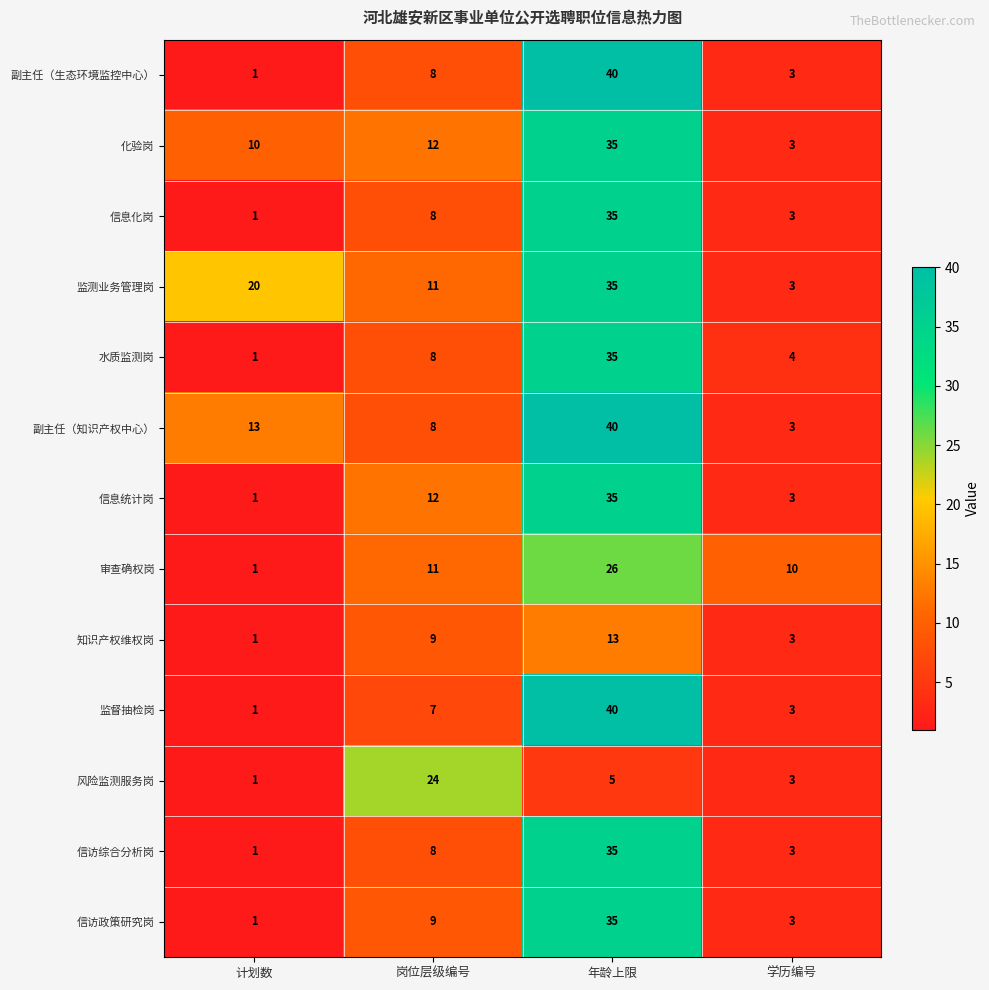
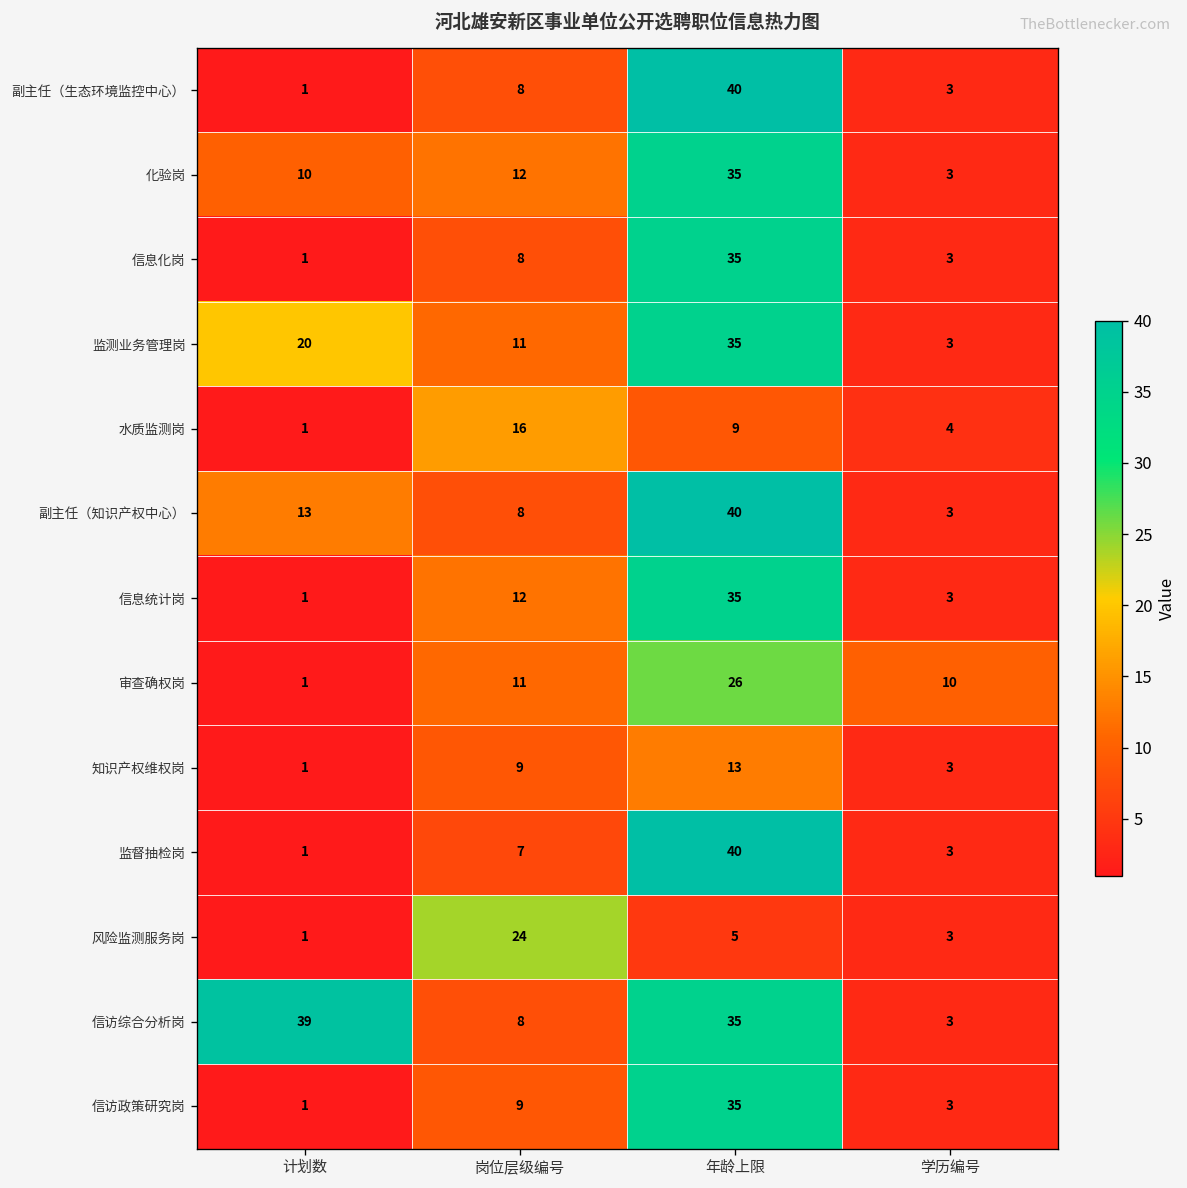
  {
    "副主任（生态环境监控中心）": {
      "计划数": 1,
      "岗位层级编号": 8,
      "年龄上限": 40,
      "学历编号": 3
    },
    "化验岗": {
      "计划数": 10,
      "岗位层级编号": 12,
      "年龄上限": 35,
      "学历编号": 3
    },
    "信息化岗": {
      "计划数": 1,
      "岗位层级编号": 8,
      "年龄上限": 35,
      "学历编号": 3
    },
    "监测业务管理岗": {
      "计划数": 20,
      "岗位层级编号": 11,
      "年龄上限": 35,
      "学历编号": 3
    },
    "水质监测岗": {
      "计划数": 1,
-     "岗位层级编号": 8,
-     "年龄上限": 35,
+     "岗位层级编号": 16,
+     "年龄上限": 9,
      "学历编号": 4
    },
    "副主任（知识产权中心）": {
      "计划数": 13,
      "岗位层级编号": 8,
      "年龄上限": 40,
      "学历编号": 3
    },
    "信息统计岗": {
      "计划数": 1,
      "岗位层级编号": 12,
      "年龄上限": 35,
      "学历编号": 3
    },
    "审查确权岗": {
      "计划数": 1,
      "岗位层级编号": 11,
      "年龄上限": 26,
      "学历编号": 10
    },
    "知识产权维权岗": {
      "计划数": 1,
      "岗位层级编号": 9,
      "年龄上限": 13,
      "学历编号": 3
    },
    "监督抽检岗": {
      "计划数": 1,
      "岗位层级编号": 7,
      "年龄上限": 40,
      "学历编号": 3
    },
    "风险监测服务岗": {
      "计划数": 1,
      "岗位层级编号": 24,
      "年龄上限": 5,
      "学历编号": 3
    },
    "信访综合分析岗": {
-     "计划数": 1,
+     "计划数": 39,
      "岗位层级编号": 8,
      "年龄上限": 35,
      "学历编号": 3
    },
    "信访政策研究岗": {
      "计划数": 1,
      "岗位层级编号": 9,
      "年龄上限": 35,
      "学历编号": 3
    }
  }
